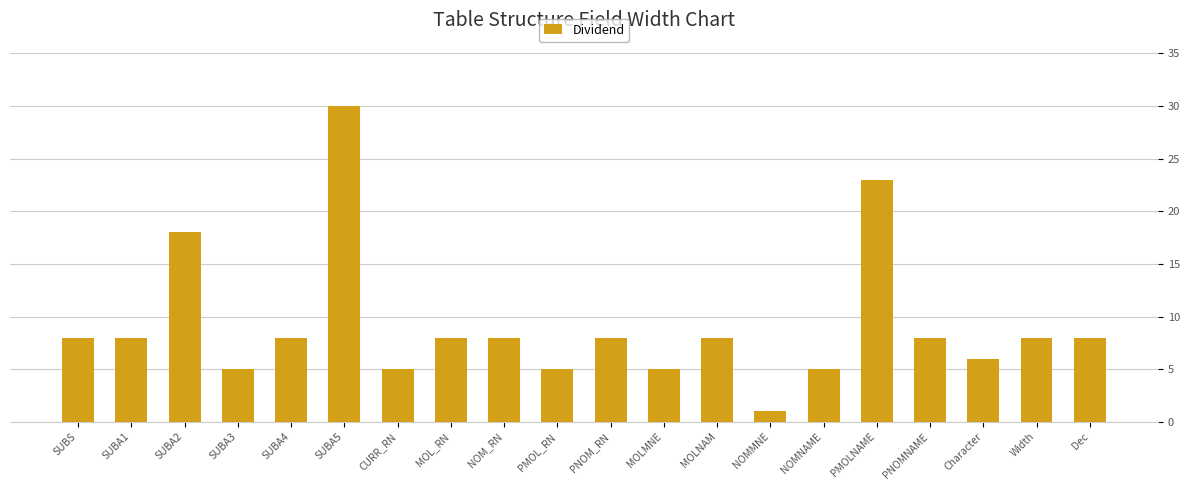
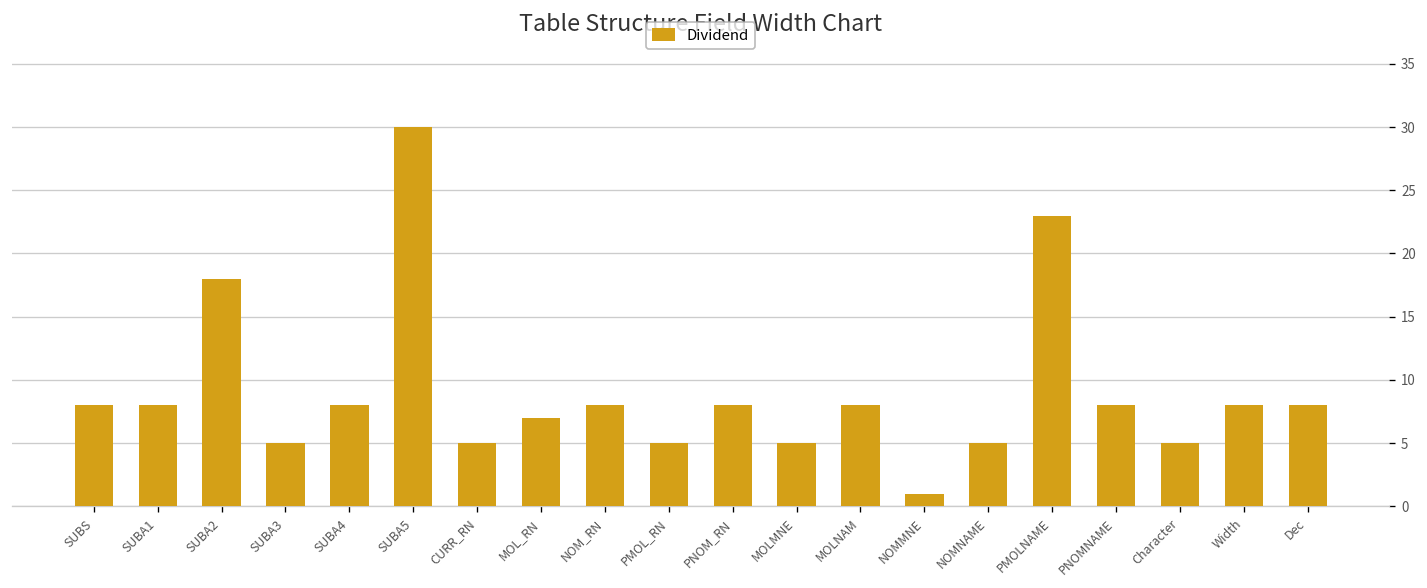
  {
    "SUBS": 8,
    "SUBA1": 8,
    "SUBA2": 18,
    "SUBA3": 5,
    "SUBA4": 8,
    "SUBA5": 30,
    "CURR_RN": 5,
-   "MOL_RN": 8,
+   "MOL_RN": 7,
    "NOM_RN": 8,
    "PMOL_RN": 5,
    "PNOM_RN": 8,
    "MOLMNE": 5,
    "MOLNAM": 8,
    "NOMMNE": 1,
    "NOMNAME": 5,
    "PMOLNAME": 23,
    "PNOMNAME": 8,
-   "Character": 6,
+   "Character": 5,
    "Width": 8,
    "Dec": 8
  }
